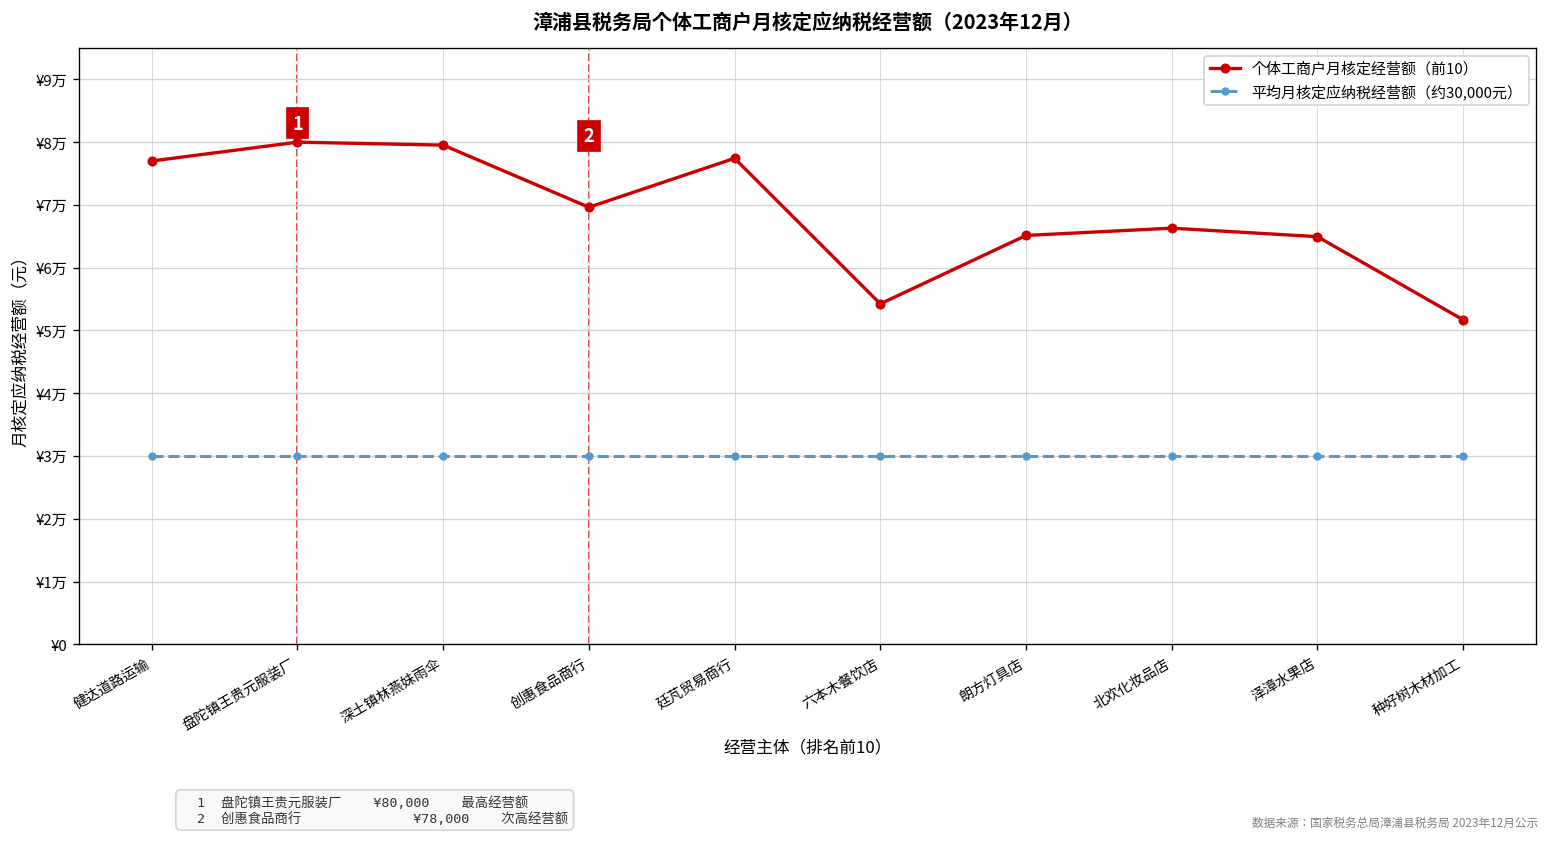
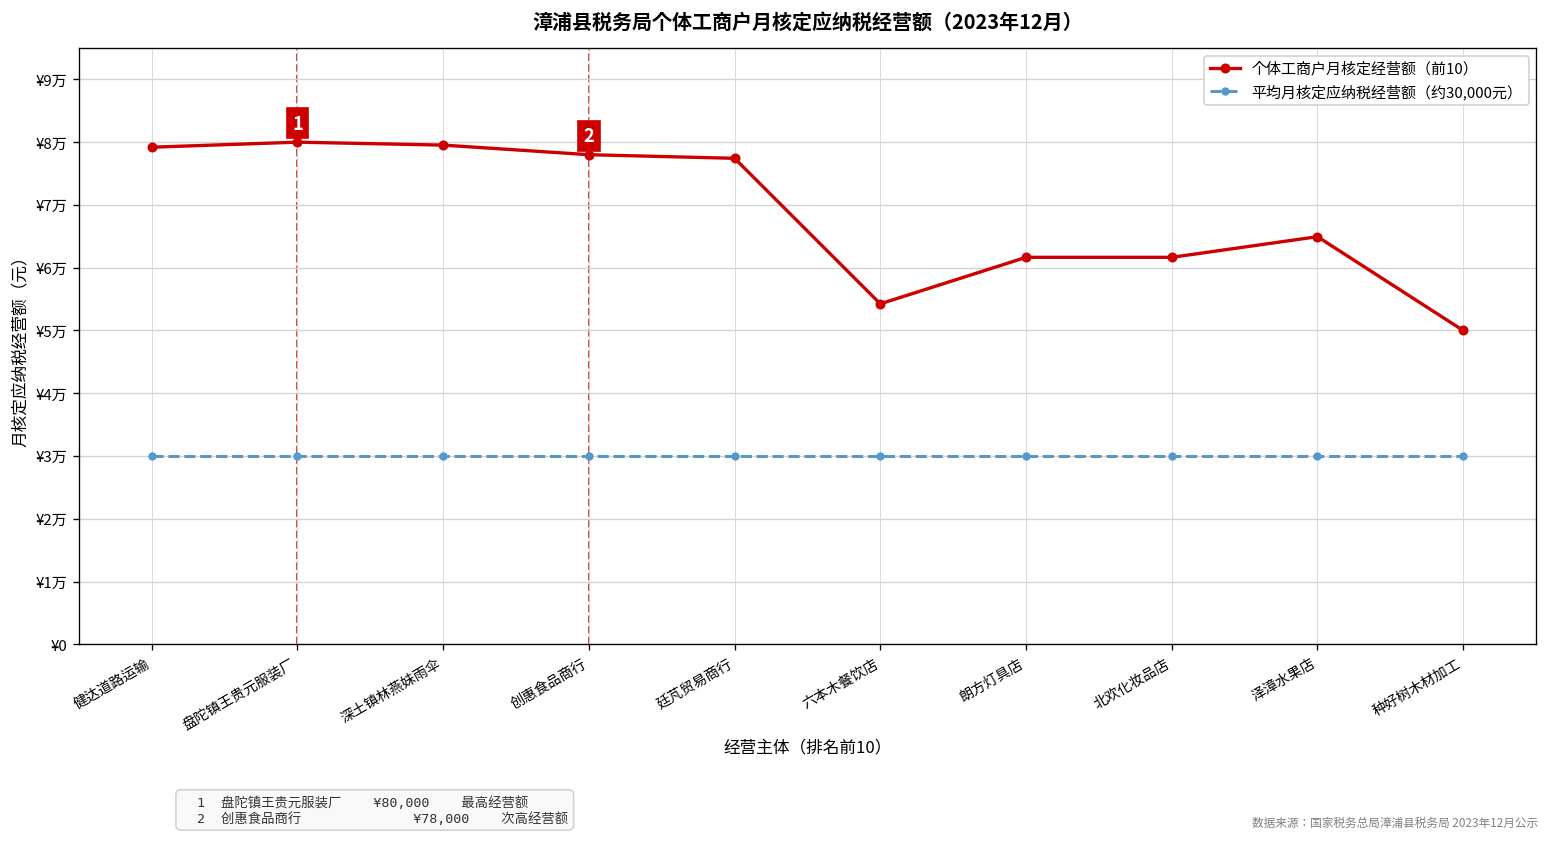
  {
    "个体工商户月核定经营额（前10）": {
-     "健达道路运输": "¥7.7万",
+     "健达道路运输": "¥7.9万",
      "深土镇林燕妹雨伞": "¥8.0万",
-     "创惠食品商行": "¥7.0万",
+     "创惠食品商行": "¥7.8万",
      "廷芃贸易商行": "¥7.7万",
      "六本木餐饮店": "¥5.4万",
-     "朗方灯具店": "¥6.5万",
-     "北欢化妆品店": "¥6.6万",
+     "朗方灯具店": "¥6.2万",
+     "北欢化妆品店": "¥6.2万",
      "泽漳水果店": "¥6.5万",
-     "种好树木材加工": "¥5.2万"
+     "种好树木材加工": "¥5.0万"
    },
    "平均月核定应纳税经营额（约30,000元）": {
      "健达道路运输": "¥3.0万",
      "盘陀镇王贵元服装厂": "¥3.0万",
      "深土镇林燕妹雨伞": "¥3.0万",
      "创惠食品商行": "¥3.0万",
      "廷芃贸易商行": "¥3.0万",
      "六本木餐饮店": "¥3.0万",
      "朗方灯具店": "¥3.0万",
      "北欢化妆品店": "¥3.0万",
      "泽漳水果店": "¥3.0万",
      "种好树木材加工": "¥3.0万"
    }
  }
